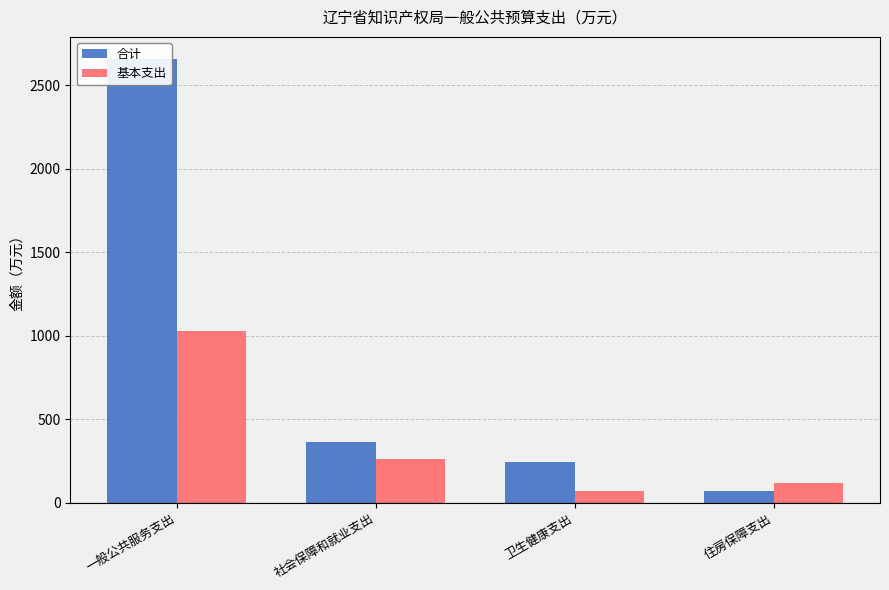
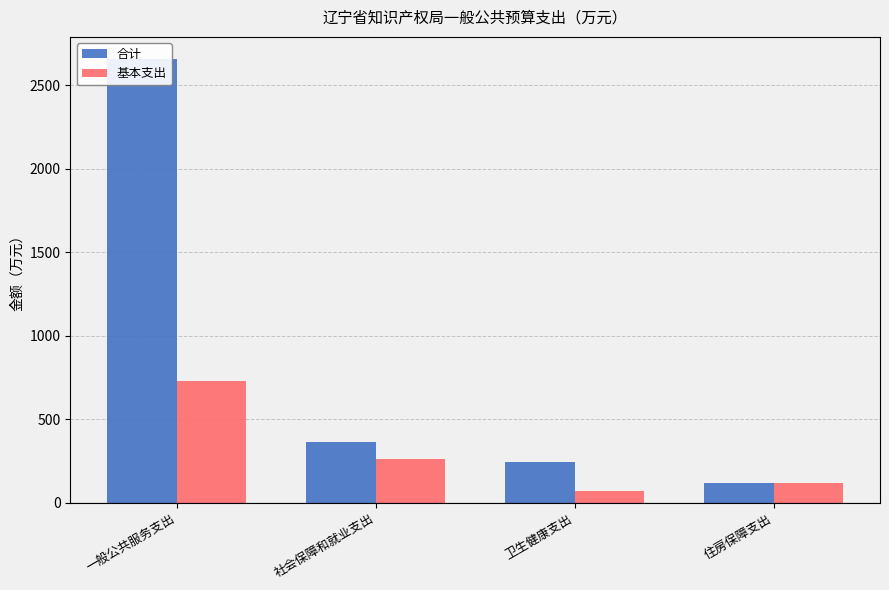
  {
    "合计": {
      "社会保障和就业支出": 360,
      "卫生健康支出": 240,
-     "住房保障支出": 70
+     "住房保障支出": 120
    },
    "基本支出": {
-     "一般公共服务支出": 1030,
+     "一般公共服务支出": 730,
      "社会保障和就业支出": 260,
      "卫生健康支出": 70,
      "住房保障支出": 120
    }
  }
